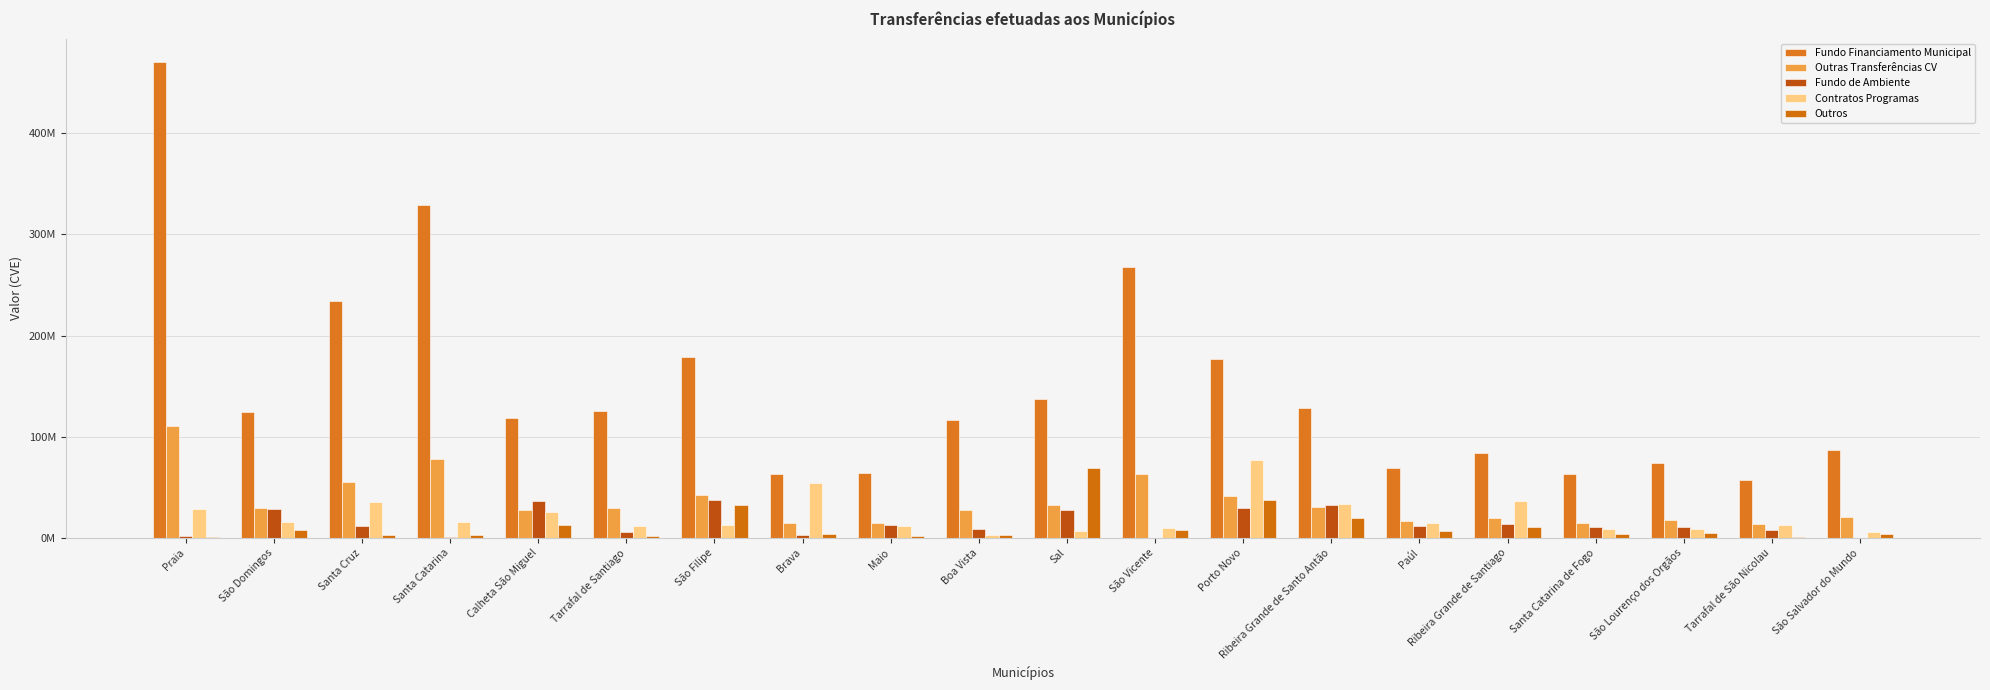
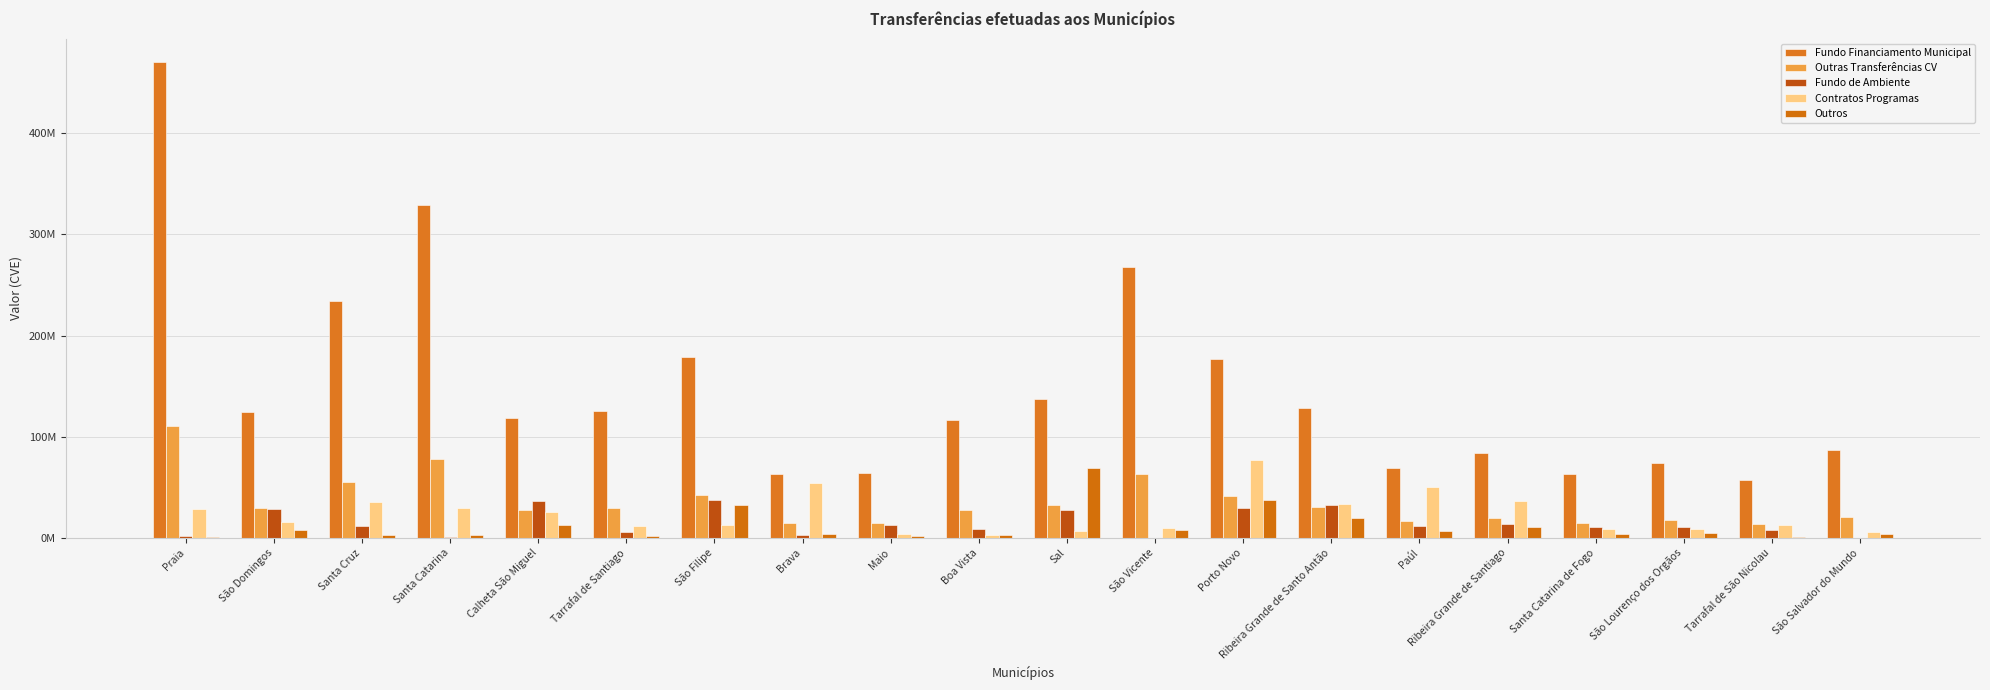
  {
    "Contratos Programas": {
      "Praia": 29000000,
      "São Domingos": 16000000,
      "Santa Cruz": 36000000,
-     "Santa Catarina": 16000000,
+     "Santa Catarina": 30000000,
      "Calheta São Miguel": 26000000,
      "Tarrafal de Santiago": 12000000,
      "São Filipe": 12000000,
      "Brava": 54000000,
-     "Maio": 12000000,
+     "Maio": 4000000,
      "Boa Vista": 3000000,
      "Sal": 7000000,
      "São Vicente": 10000000,
      "Porto Novo": 77000000,
      "Ribeira Grande de Santo Antão": 33000000,
-     "Paúl": 14000000,
+     "Paúl": 51000000,
      "Ribeira Grande de Santiago": 37000000,
      "Santa Catarina de Fogo": 9000000,
      "São Lourenço dos Orgãos": 9000000,
      "Tarrafal de São Nicolau": 13000000,
      "São Salvador do Mundo": 6000000
    }
  }
